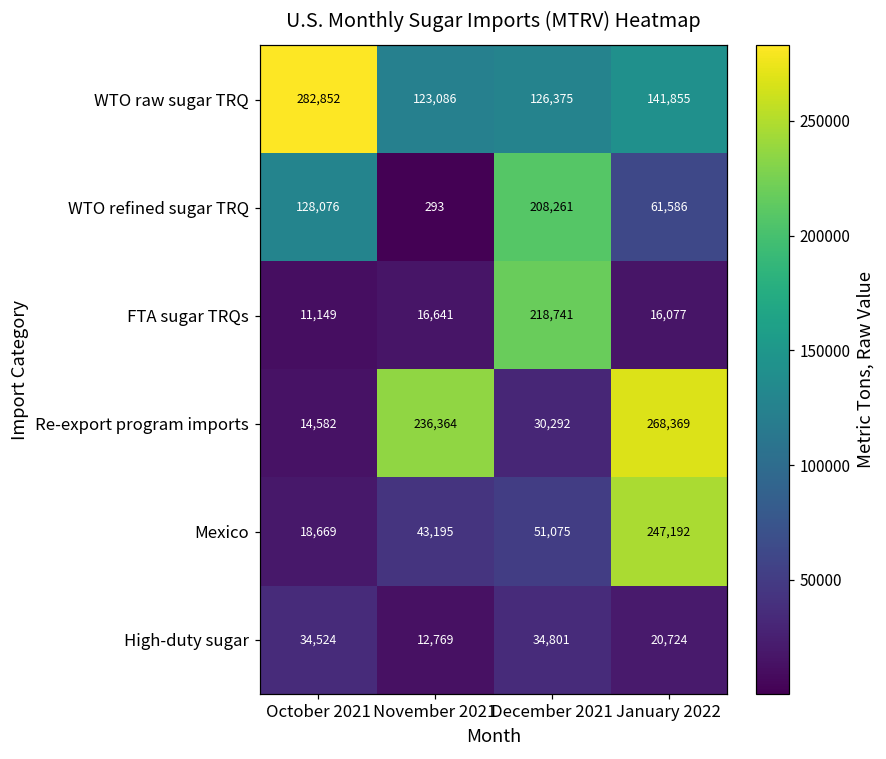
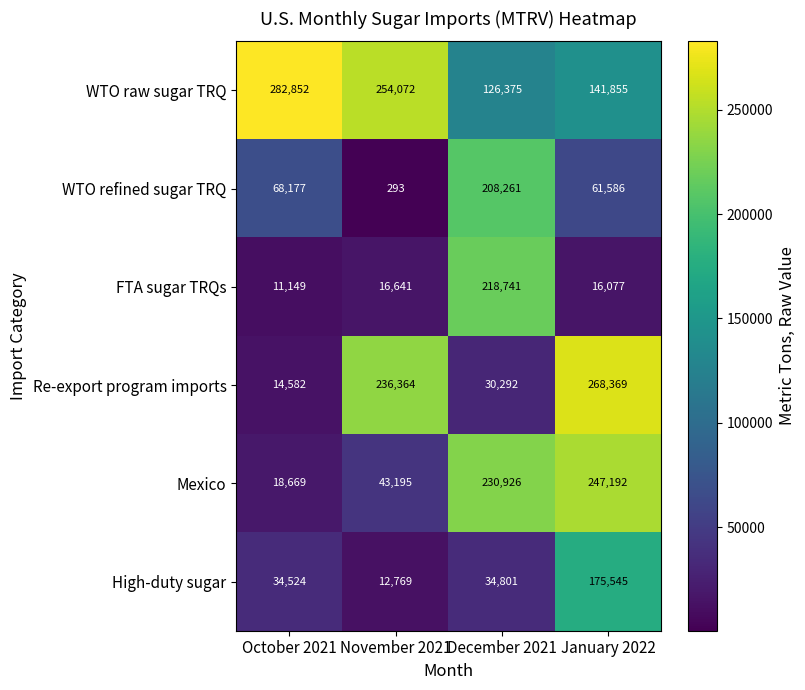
  {
    "WTO raw sugar TRQ": {
      "October 2021": "282,852",
-     "November 2021": "123,086",
+     "November 2021": "254,072",
      "December 2021": "126,375",
      "January 2022": "141,855"
    },
    "WTO refined sugar TRQ": {
-     "October 2021": "128,076",
+     "October 2021": "68,177",
      "November 2021": "293",
      "December 2021": "208,261",
      "January 2022": "61,586"
    },
    "FTA sugar TRQs": {
      "October 2021": "11,149",
      "November 2021": "16,641",
      "December 2021": "218,741",
      "January 2022": "16,077"
    },
    "Re-export program imports": {
      "October 2021": "14,582",
      "November 2021": "236,364",
      "December 2021": "30,292",
      "January 2022": "268,369"
    },
    "Mexico": {
      "October 2021": "18,669",
      "November 2021": "43,195",
-     "December 2021": "51,075",
+     "December 2021": "230,926",
      "January 2022": "247,192"
    },
    "High-duty sugar": {
      "October 2021": "34,524",
      "November 2021": "12,769",
      "December 2021": "34,801",
-     "January 2022": "20,724"
+     "January 2022": "175,545"
    }
  }
